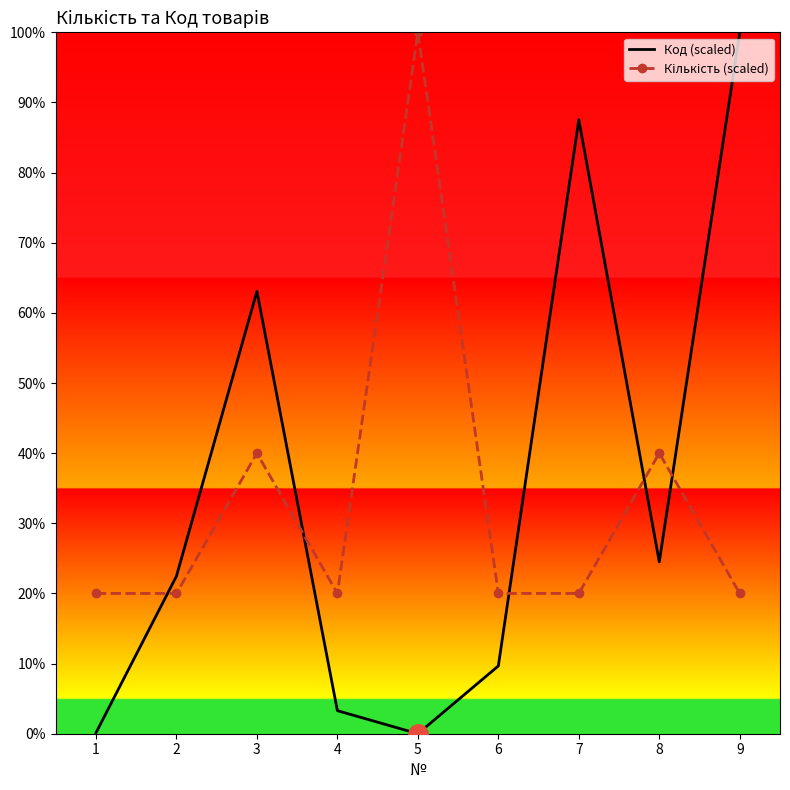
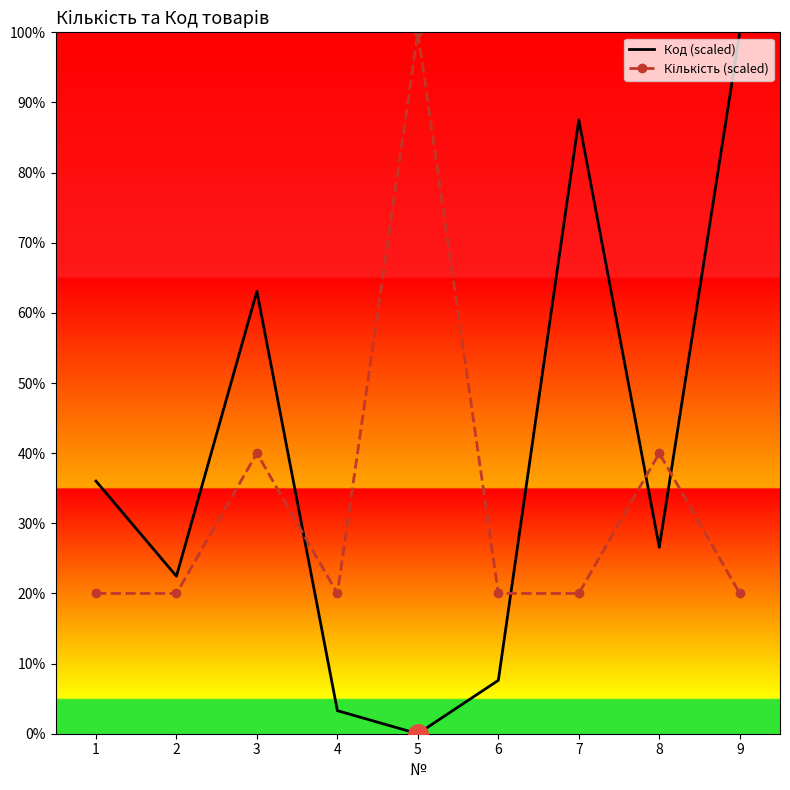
  {
    "Код (scaled)": {
-     "1": "0%",
+     "1": "36%",
      "2": "22%",
      "3": "63%",
      "4": "3%",
-     "6": "10%",
+     "6": "8%",
      "7": "88%",
-     "8": "25%",
+     "8": "27%",
      "9": "100%"
    }
  }
